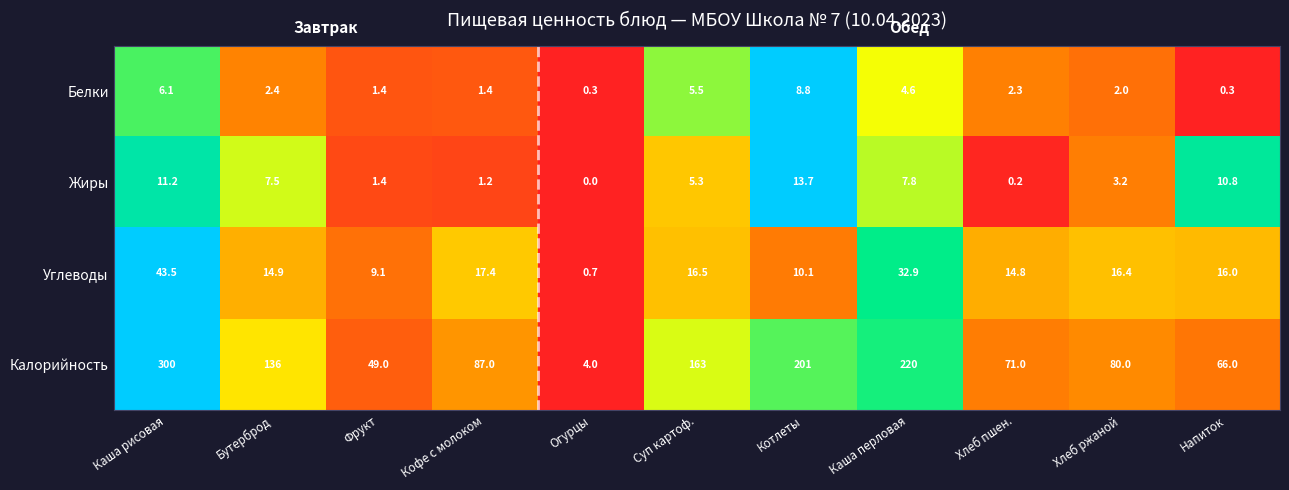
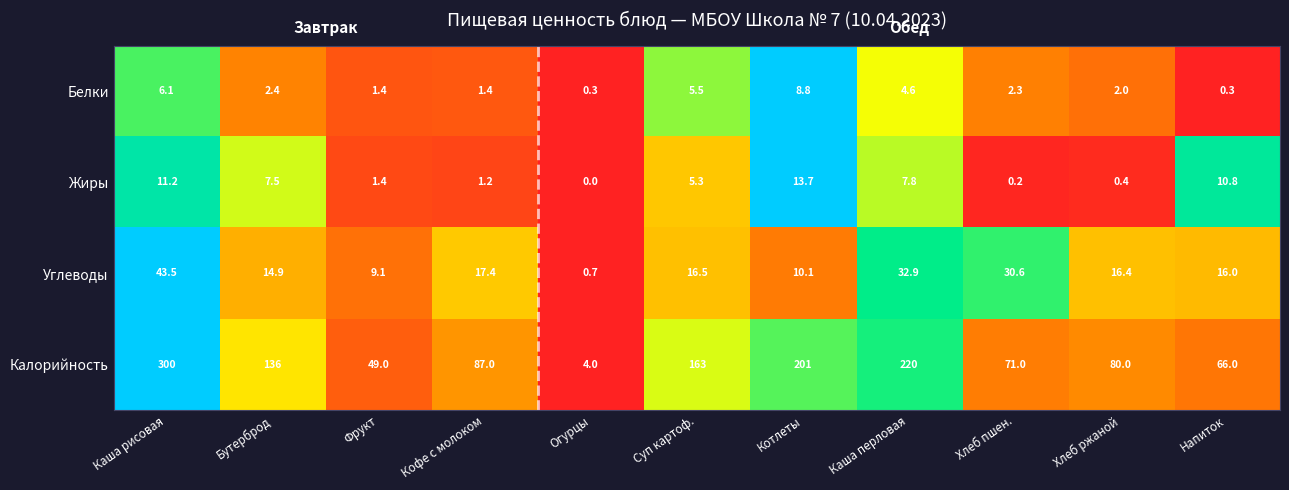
  {
    "Белки": {
      "Каша рисовая": 6.1,
      "Бутерброд": 2.4,
      "Фрукт": 1.4,
      "Кофе с молоком": 1.4,
      "Огурцы": 0.3,
      "Суп картоф.": 5.5,
      "Котлеты": 8.8,
      "Каша перловая": 4.6,
      "Хлеб пшен.": 2.3,
      "Хлеб ржаной": 2.0,
      "Напиток": 0.3
    },
    "Жиры": {
      "Каша рисовая": 11.2,
      "Бутерброд": 7.5,
      "Фрукт": 1.4,
      "Кофе с молоком": 1.2,
      "Огурцы": 0.0,
      "Суп картоф.": 5.3,
      "Котлеты": 13.7,
      "Каша перловая": 7.8,
      "Хлеб пшен.": 0.2,
-     "Хлеб ржаной": 3.2,
+     "Хлеб ржаной": 0.4,
      "Напиток": 10.8
    },
    "Углеводы": {
      "Каша рисовая": 43.5,
      "Бутерброд": 14.9,
      "Фрукт": 9.1,
      "Кофе с молоком": 17.4,
      "Огурцы": 0.7,
      "Суп картоф.": 16.5,
      "Котлеты": 10.1,
      "Каша перловая": 32.9,
-     "Хлеб пшен.": 14.8,
+     "Хлеб пшен.": 30.6,
      "Хлеб ржаной": 16.4,
      "Напиток": 16.0
    },
    "Калорийность": {
      "Каша рисовая": 300,
      "Бутерброд": 136,
      "Фрукт": 49.0,
      "Кофе с молоком": 87.0,
      "Огурцы": 4.0,
      "Суп картоф.": 163,
      "Котлеты": 201,
      "Каша перловая": 220,
      "Хлеб пшен.": 71.0,
      "Хлеб ржаной": 80.0,
      "Напиток": 66.0
    }
  }
